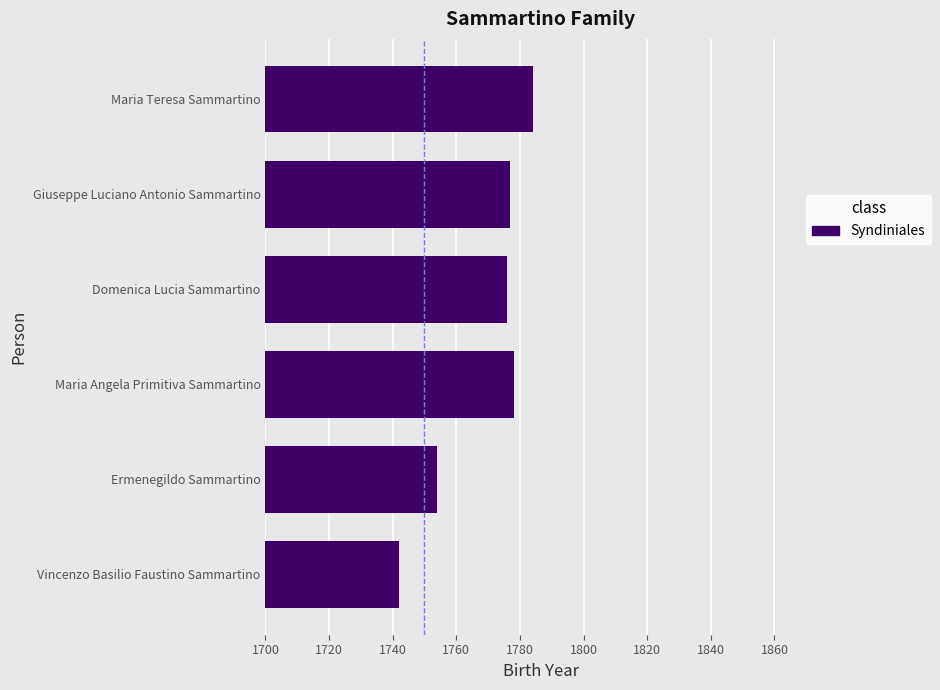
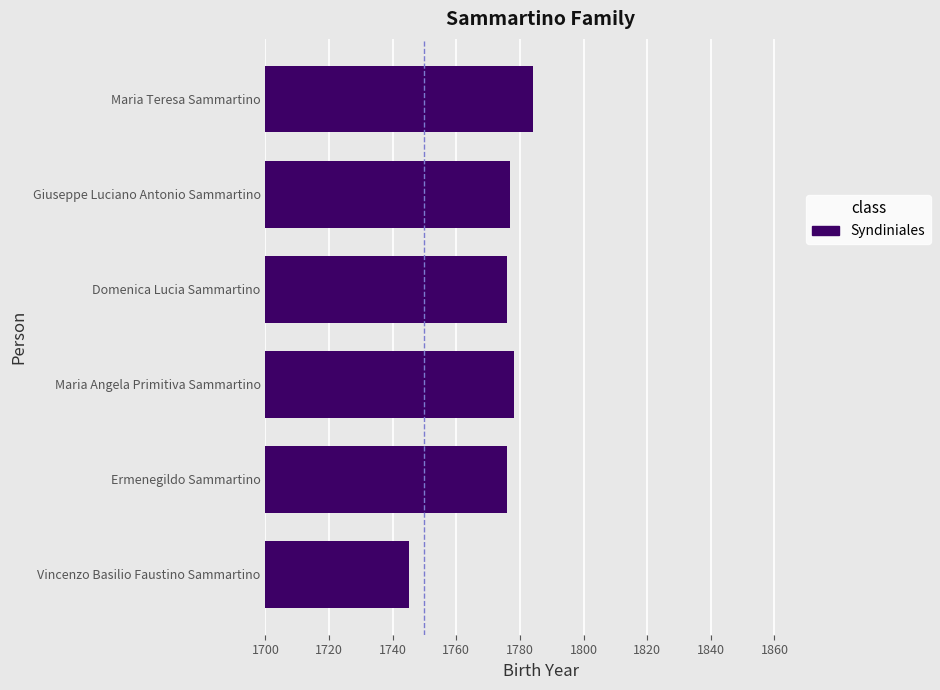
  {
    "Maria Teresa Sammartino": 1784,
    "Giuseppe Luciano Antonio Sammartino": 1777,
    "Domenica Lucia Sammartino": 1776,
    "Maria Angela Primitiva Sammartino": 1778,
-   "Ermenegildo Sammartino": 1754,
-   "Vincenzo Basilio Faustino Sammartino": 1742
+   "Ermenegildo Sammartino": 1776,
+   "Vincenzo Basilio Faustino Sammartino": 1745
  }
